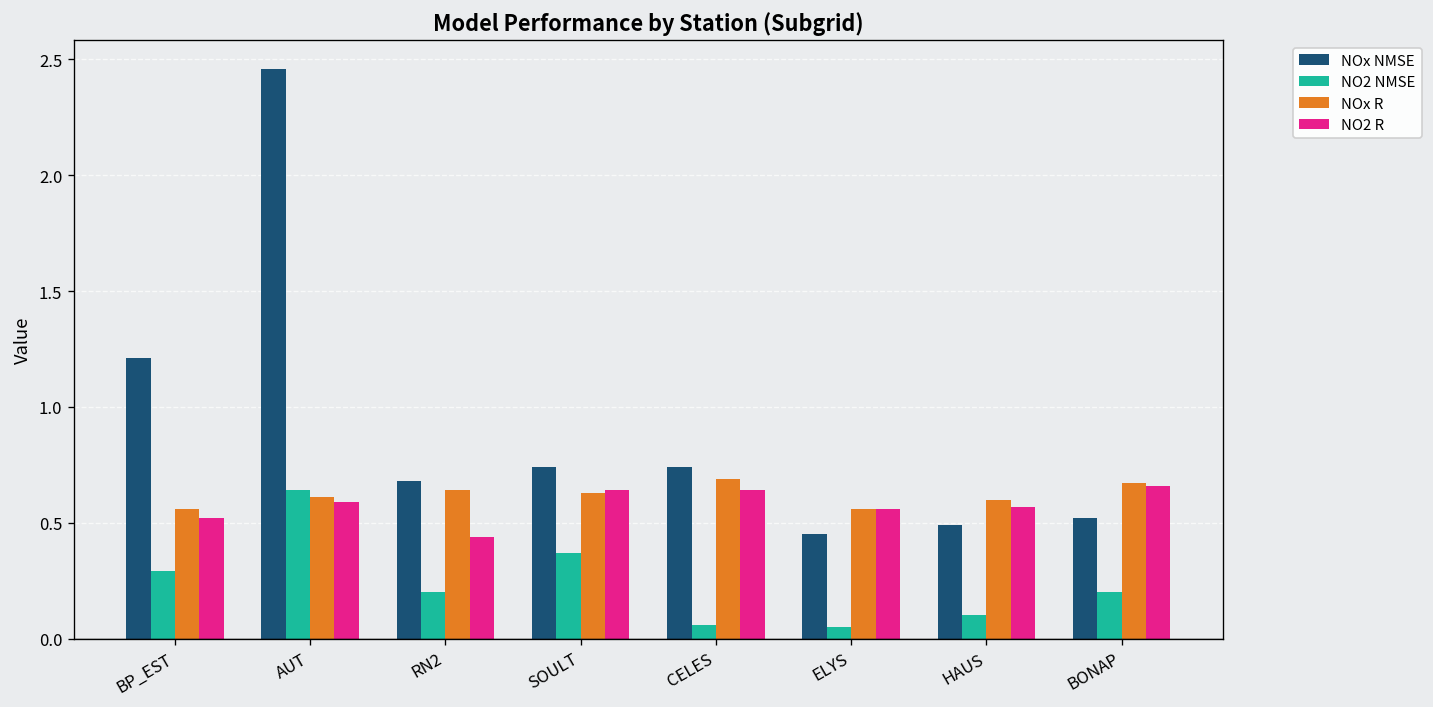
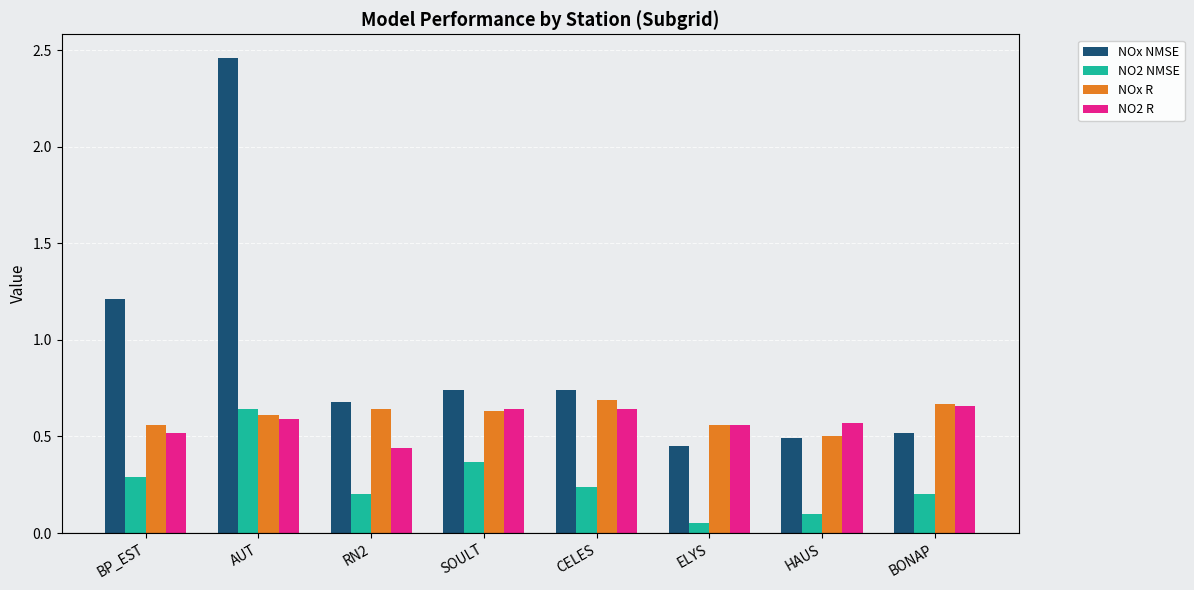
  {
    "NOx NMSE": {
      "BP_EST": 1.21,
      "AUT": 2.46,
      "RN2": 0.68,
      "SOULT": 0.74,
      "CELES": 0.74,
      "ELYS": 0.45,
      "HAUS": 0.49,
      "BONAP": 0.52
    },
    "NO2 NMSE": {
      "BP_EST": 0.29,
      "AUT": 0.64,
      "RN2": 0.20,
      "SOULT": 0.37,
-     "CELES": 0.06,
+     "CELES": 0.24,
      "ELYS": 0.05,
      "HAUS": 0.10,
      "BONAP": 0.20
    },
    "NOx R": {
      "BP_EST": 0.56,
      "AUT": 0.6,
      "RN2": 0.64,
      "SOULT": 0.63,
      "CELES": 0.7,
      "ELYS": 0.56,
-     "HAUS": 0.6,
+     "HAUS": 0.5,
      "BONAP": 0.67
    },
    "NO2 R": {
      "BP_EST": 0.52,
      "AUT": 0.59,
      "RN2": 0.44,
      "SOULT": 0.64,
      "CELES": 0.64,
      "ELYS": 0.56,
      "HAUS": 0.57,
      "BONAP": 0.66
    }
  }
